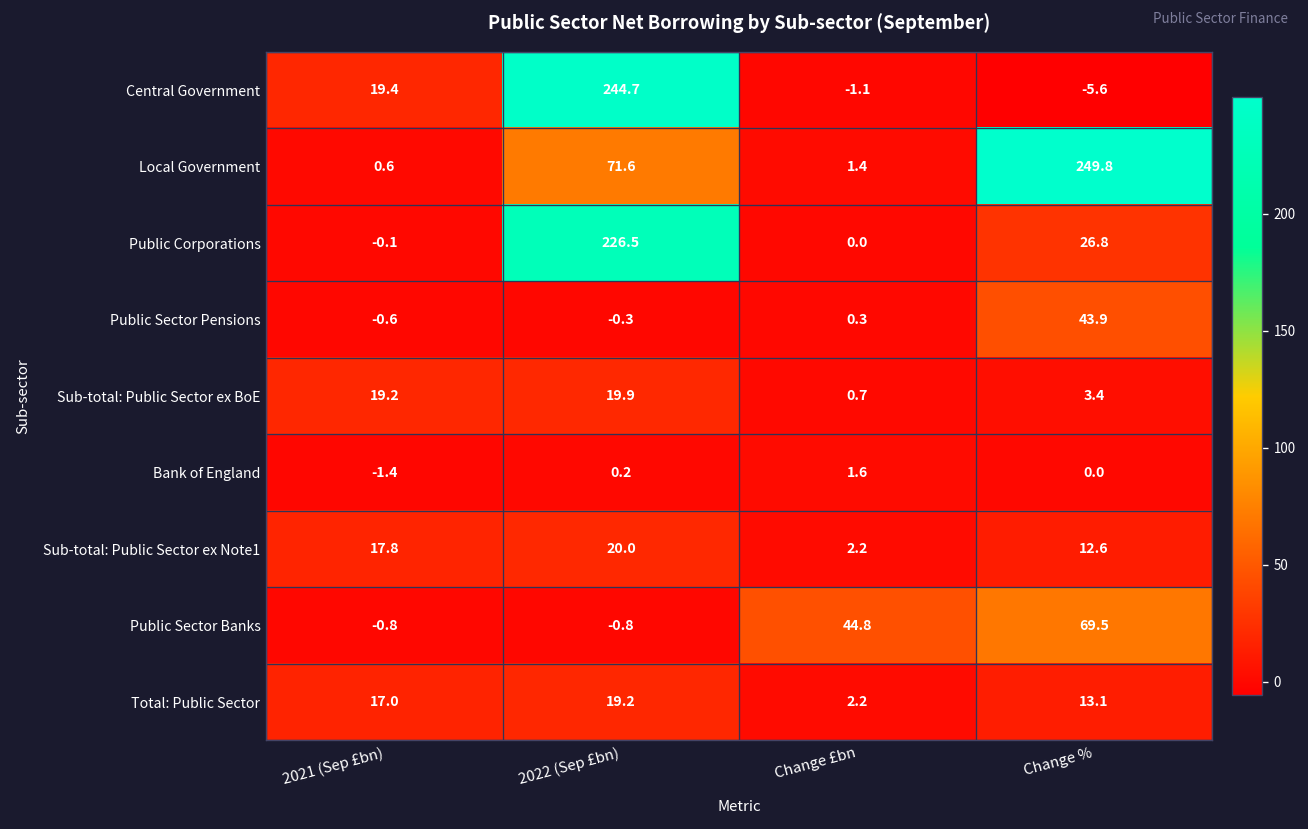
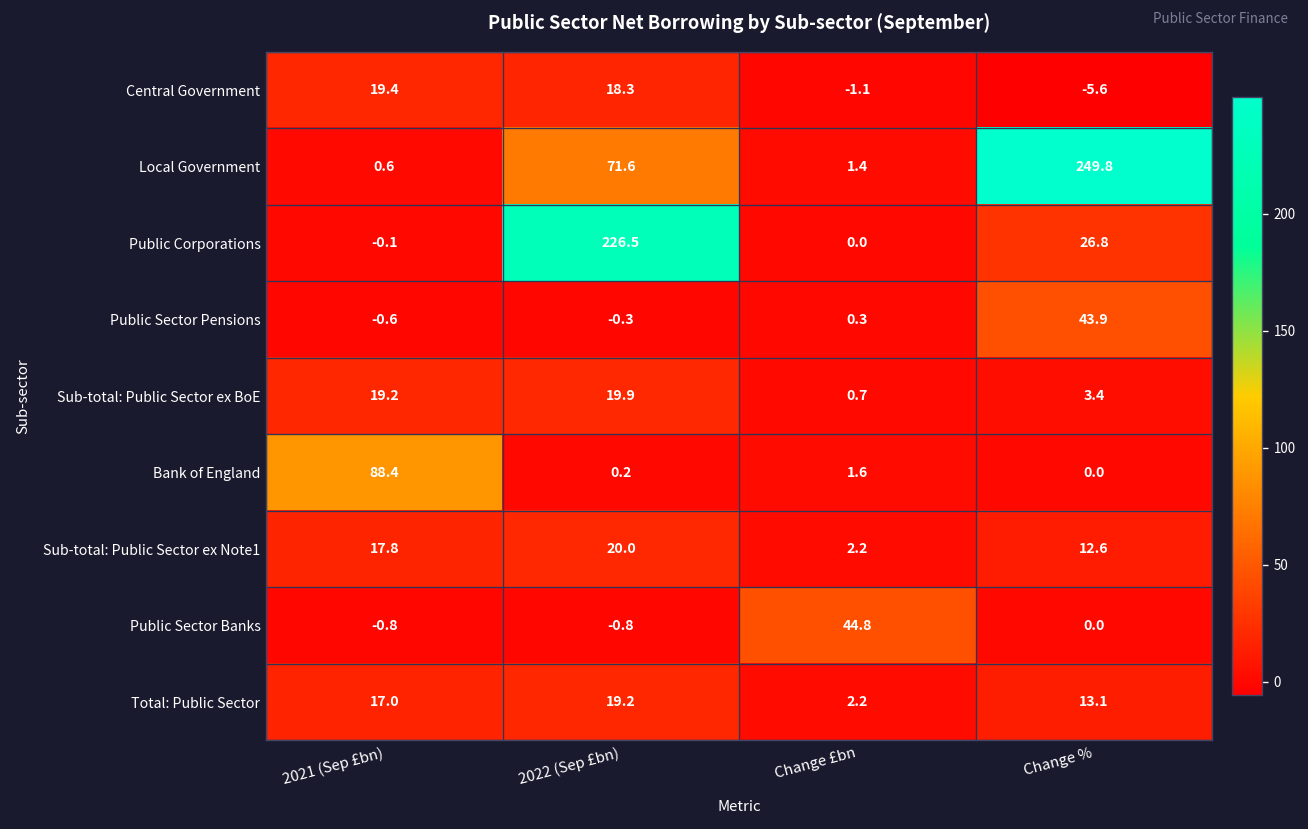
  {
    "Central Government": {
      "2021 (Sep £bn)": 19.4,
-     "2022 (Sep £bn)": 244.7,
+     "2022 (Sep £bn)": 18.3,
      "Change £bn": -1.1,
      "Change %": -5.6
    },
    "Local Government": {
      "2021 (Sep £bn)": 0.6,
      "2022 (Sep £bn)": 71.6,
      "Change £bn": 1.4,
      "Change %": 249.8
    },
    "Public Corporations": {
      "2021 (Sep £bn)": -0.1,
      "2022 (Sep £bn)": 226.5,
      "Change £bn": 0.0,
      "Change %": 26.8
    },
    "Public Sector Pensions": {
      "2021 (Sep £bn)": -0.6,
      "2022 (Sep £bn)": -0.3,
      "Change £bn": 0.3,
      "Change %": 43.9
    },
    "Sub-total: Public Sector ex BoE": {
      "2021 (Sep £bn)": 19.2,
      "2022 (Sep £bn)": 19.9,
      "Change £bn": 0.7,
      "Change %": 3.4
    },
    "Bank of England": {
-     "2021 (Sep £bn)": -1.4,
+     "2021 (Sep £bn)": 88.4,
      "2022 (Sep £bn)": 0.2,
      "Change £bn": 1.6,
      "Change %": 0.0
    },
    "Sub-total: Public Sector ex Note1": {
      "2021 (Sep £bn)": 17.8,
      "2022 (Sep £bn)": 20.0,
      "Change £bn": 2.2,
      "Change %": 12.6
    },
    "Public Sector Banks": {
      "2021 (Sep £bn)": -0.8,
      "2022 (Sep £bn)": -0.8,
      "Change £bn": 44.8,
-     "Change %": 69.5
+     "Change %": 0.0
    },
    "Total: Public Sector": {
      "2021 (Sep £bn)": 17.0,
      "2022 (Sep £bn)": 19.2,
      "Change £bn": 2.2,
      "Change %": 13.1
    }
  }
